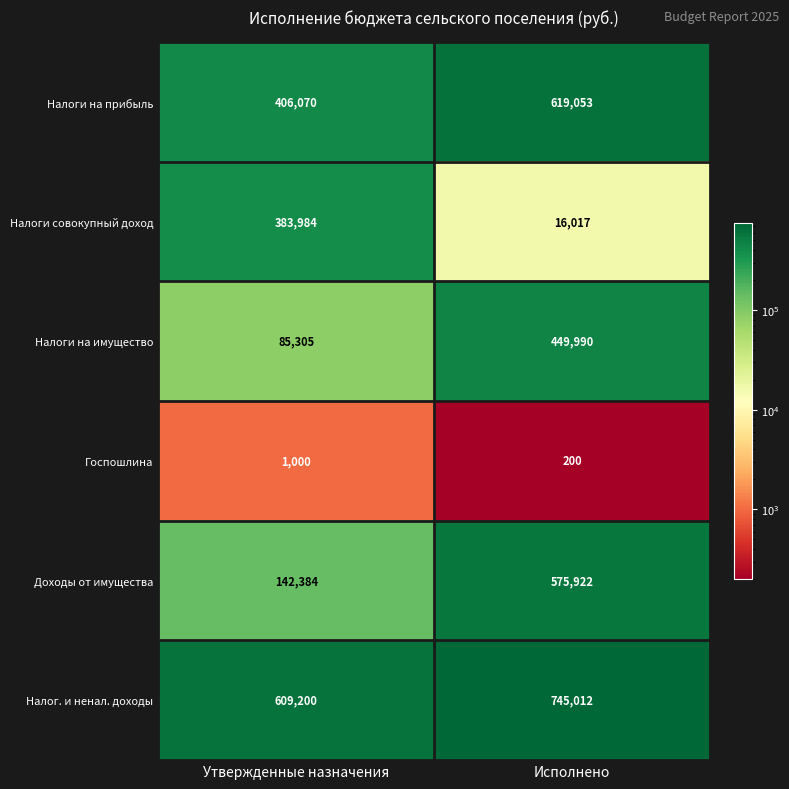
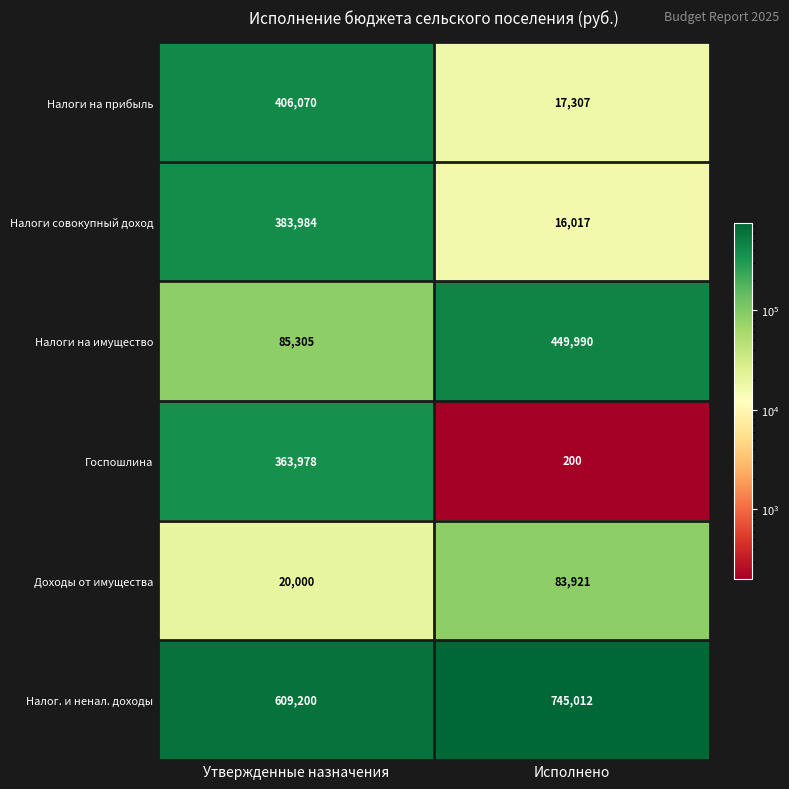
  {
    "Налоги на прибыль": {
      "Утвержденные назначения": "406,070",
-     "Исполнено": "619,053"
+     "Исполнено": "17,307"
    },
    "Налоги совокупный доход": {
      "Утвержденные назначения": "383,984",
      "Исполнено": "16,017"
    },
    "Налоги на имущество": {
      "Утвержденные назначения": "85,305",
      "Исполнено": "449,990"
    },
    "Госпошлина": {
-     "Утвержденные назначения": "1,000",
+     "Утвержденные назначения": "363,978",
      "Исполнено": "200"
    },
    "Доходы от имущества": {
-     "Утвержденные назначения": "142,384",
-     "Исполнено": "575,922"
+     "Утвержденные назначения": "20,000",
+     "Исполнено": "83,921"
    },
    "Налог. и ненал. доходы": {
      "Утвержденные назначения": "609,200",
      "Исполнено": "745,012"
    }
  }
